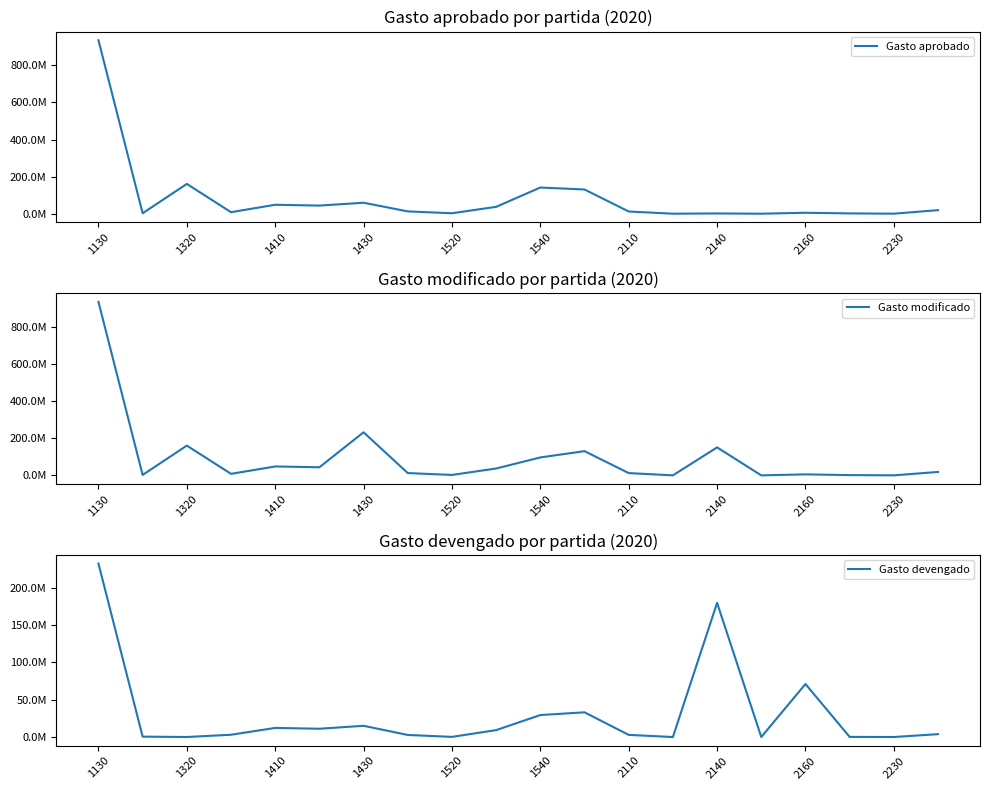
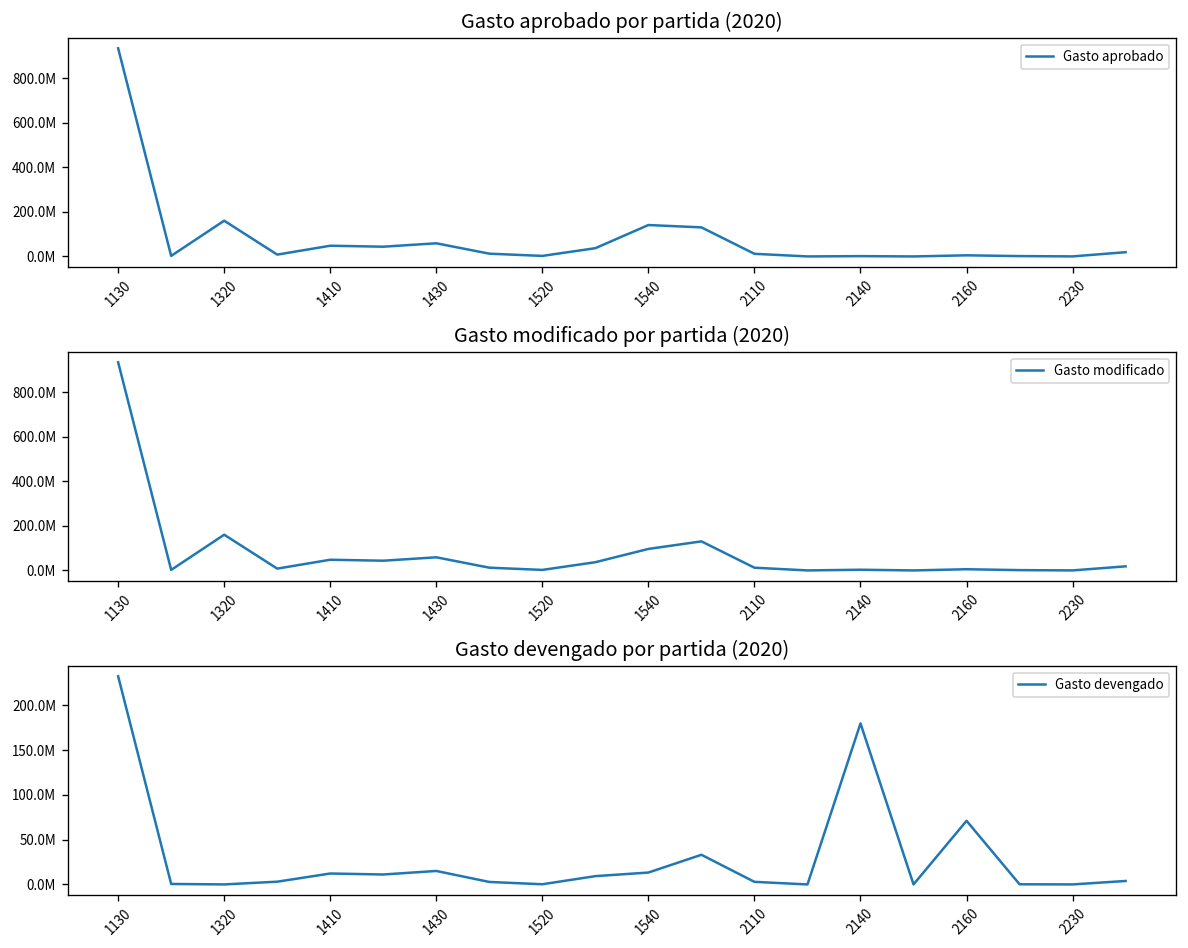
  {
    "Gasto aprobado por partida (2020)": {
      "1130": 940000000,
      "1320": 160000000,
      "1410": 50000000,
      "1430": 60000000,
      "1520": 0,
      "1540": 140000000,
      "2110": 10000000,
      "2140": 0,
      "2160": 10000000,
      "2230": 0
    },
    "Gasto modificado por partida (2020)": {
      "1130": 940000000,
      "1320": 160000000,
      "1410": 50000000,
-     "1430": 230000000,
+     "1430": 60000000,
      "1520": 0,
      "1540": 100000000,
      "2110": 10000000,
-     "2140": 150000000,
+     "2140": 0,
      "2160": 10000000,
      "2230": 0
    },
    "Gasto devengado por partida (2020)": {
      "1130": 230000000,
      "1320": 0,
      "1410": 10000000,
      "1430": 20000000,
      "1520": 0,
-     "1540": 30000000,
+     "1540": 10000000,
      "2110": 0,
      "2140": 180000000,
      "2160": 70000000,
      "2230": 0
    }
  }
